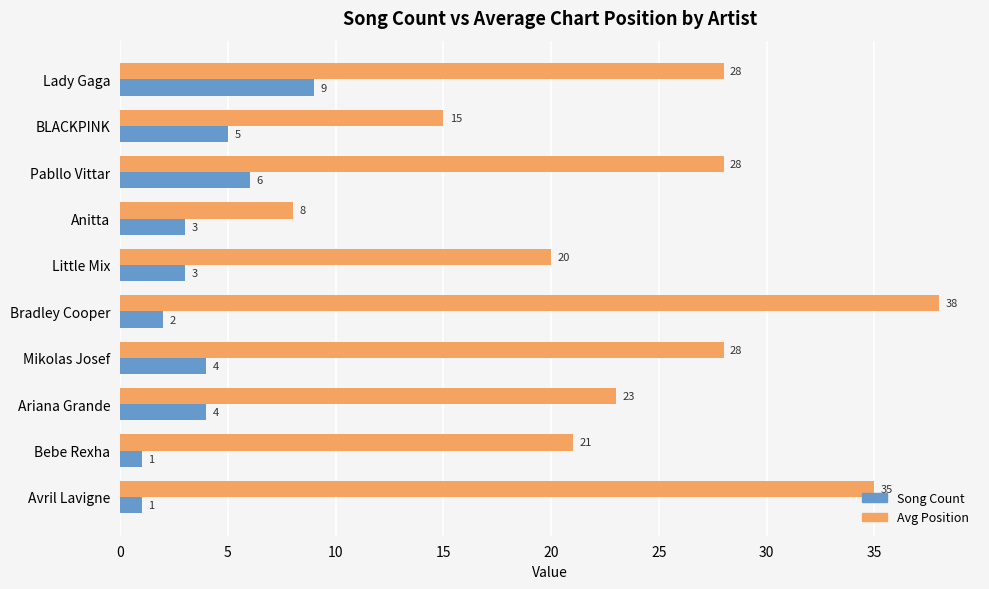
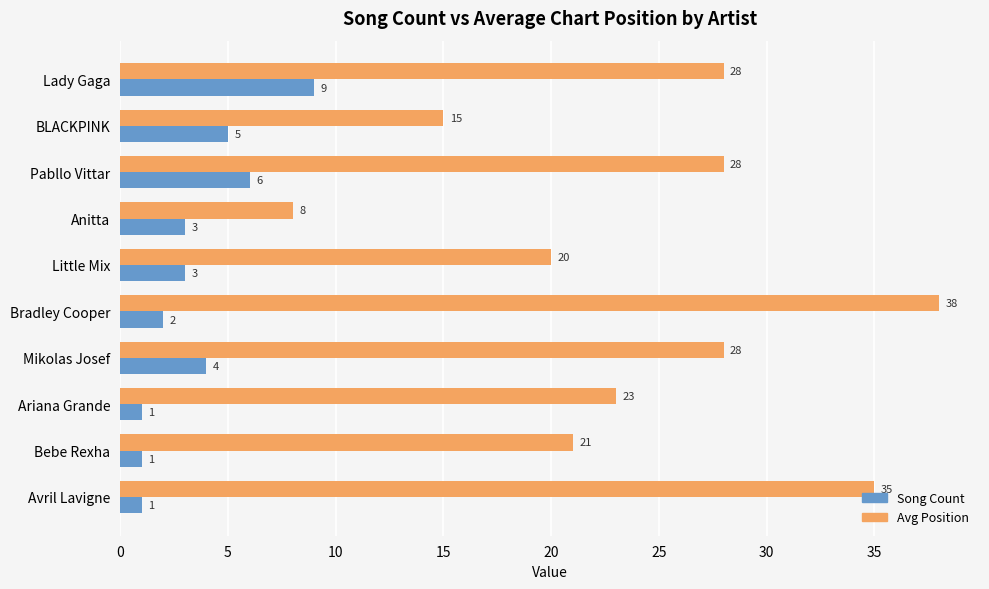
  {
    "Song Count": {
      "Lady Gaga": 9,
      "BLACKPINK": 5,
      "Pabllo Vittar": 6,
      "Anitta": 3,
      "Little Mix": 3,
      "Bradley Cooper": 2,
      "Mikolas Josef": 4,
-     "Ariana Grande": 4,
+     "Ariana Grande": 1,
      "Bebe Rexha": 1,
      "Avril Lavigne": 1
    },
    "Avg Position": {
      "Lady Gaga": 28,
      "BLACKPINK": 15,
      "Pabllo Vittar": 28,
      "Anitta": 8,
      "Little Mix": 20,
      "Bradley Cooper": 38,
      "Mikolas Josef": 28,
      "Ariana Grande": 23,
      "Bebe Rexha": 21,
      "Avril Lavigne": 35
    }
  }
